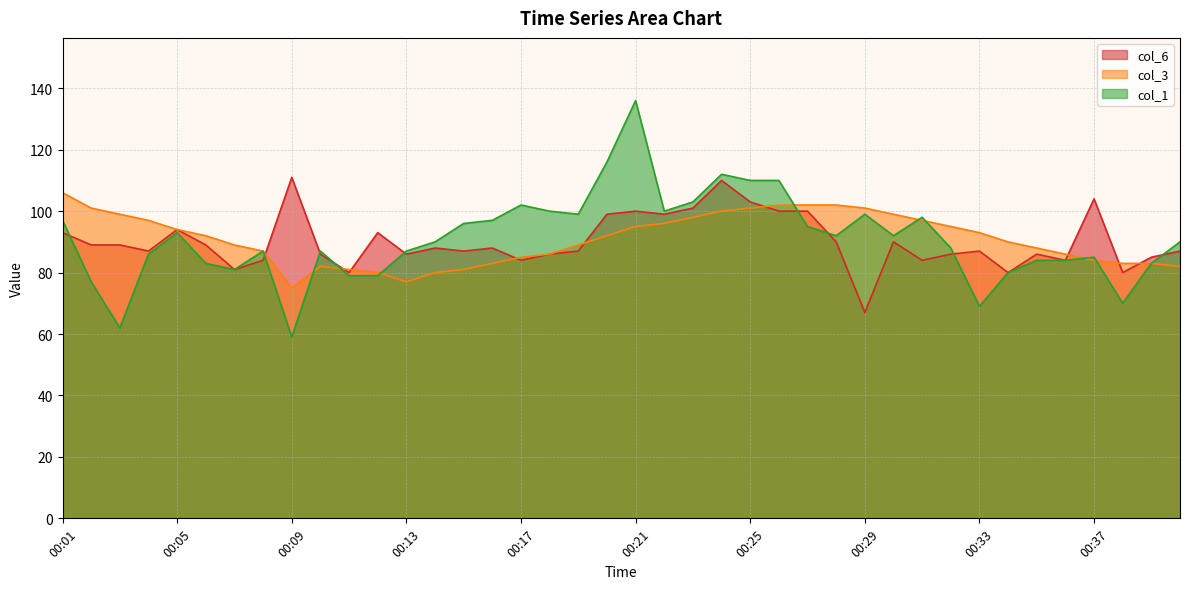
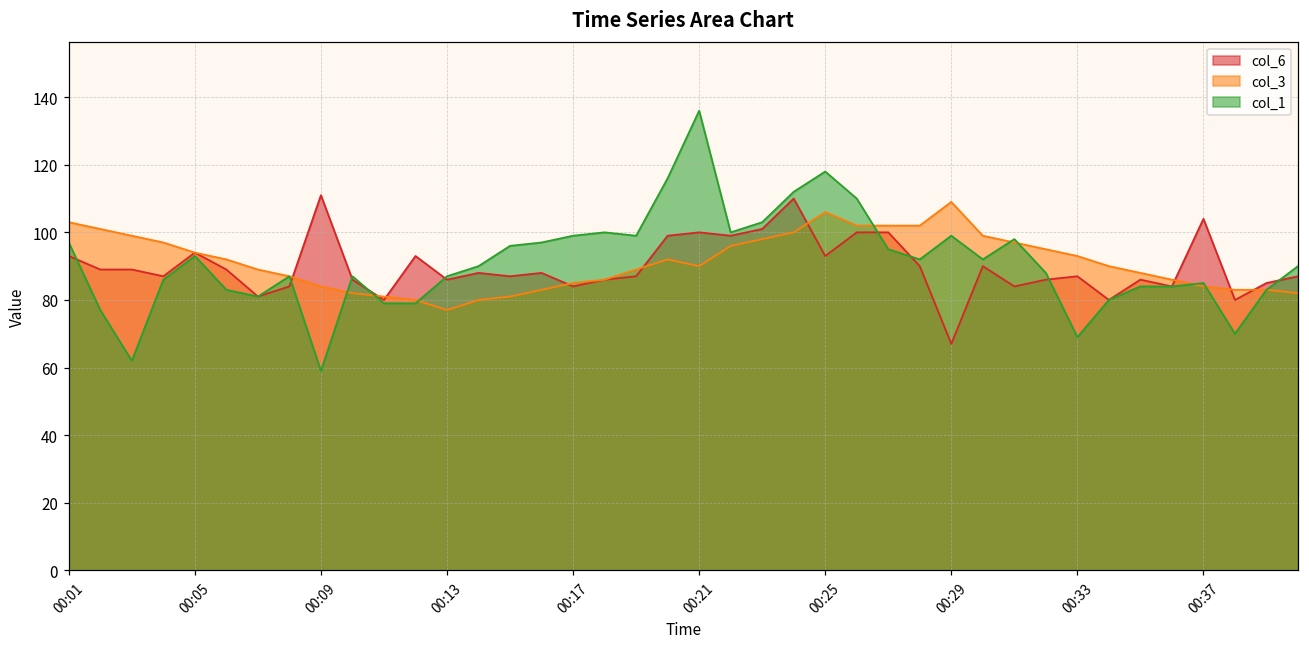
  {
    "col_6": {
      "00:01": 93,
      "00:09": 111,
      "00:13": 86,
      "00:17": 84,
      "00:21": 100,
-     "00:25": 103,
+     "00:25": 93,
      "00:29": 67,
      "00:33": 87,
      "00:37": 104
    },
    "col_3": {
-     "00:01": 106,
-     "00:09": 75,
+     "00:01": 103,
+     "00:09": 84,
      "00:13": 77,
      "00:17": 85,
-     "00:21": 95,
-     "00:25": 101,
-     "00:29": 101,
+     "00:21": 90,
+     "00:25": 106,
+     "00:29": 109,
      "00:33": 93,
      "00:37": 84
    },
    "col_1": {
      "00:01": 97,
      "00:05": 93,
      "00:09": 59,
      "00:13": 87,
-     "00:17": 102,
+     "00:17": 99,
      "00:21": 136,
-     "00:25": 110,
+     "00:25": 118,
      "00:29": 99,
      "00:33": 69,
      "00:37": 85
    }
  }
